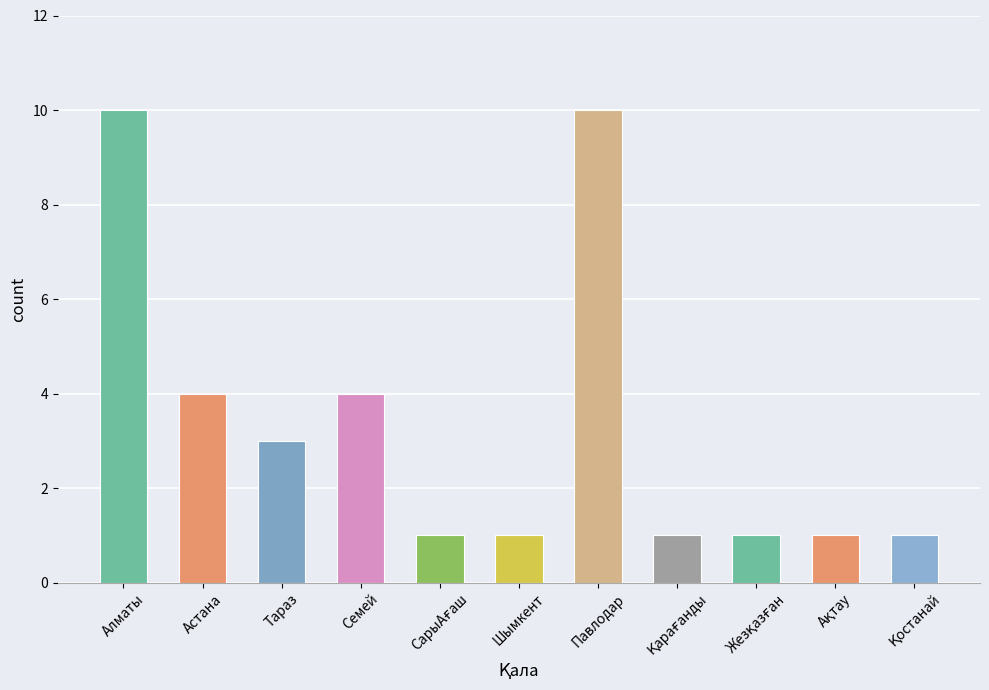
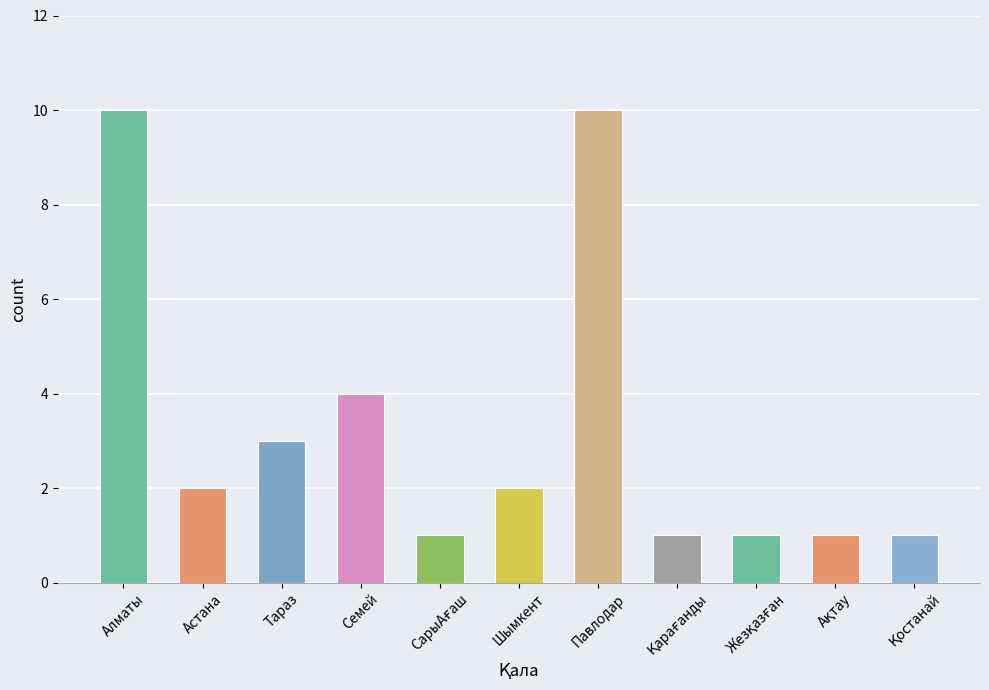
  {
    "Алматы": 10,
-   "Астана": 4,
+   "Астана": 2,
    "Тараз": 3,
    "Семей": 4,
    "СарыАғаш": 1,
-   "Шымкент": 1,
+   "Шымкент": 2,
    "Павлодар": 10,
    "Қарағанды": 1,
    "Жезқазған": 1,
    "Ақтау": 1,
    "Қостанай": 1
  }
